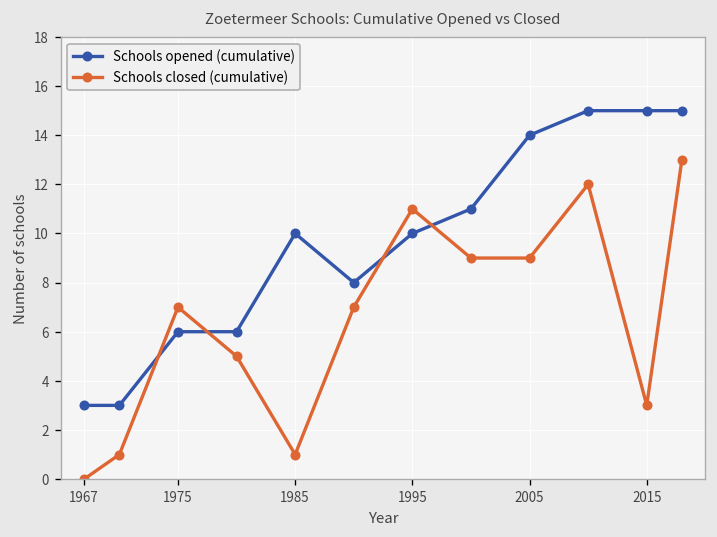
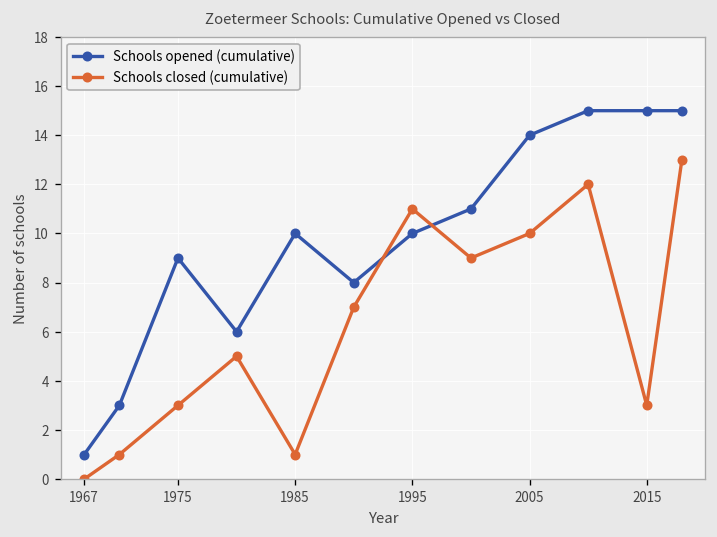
  {
    "Schools opened (cumulative)": {
-     "1967": 3,
-     "1975": 6,
+     "1967": 1,
+     "1975": 9,
      "1985": 10,
      "1995": 10,
      "2005": 14,
      "2015": 15
    },
    "Schools closed (cumulative)": {
      "1967": 0,
-     "1975": 7,
+     "1975": 3,
      "1985": 1,
      "1995": 11,
-     "2005": 9,
+     "2005": 10,
      "2015": 3
    }
  }
